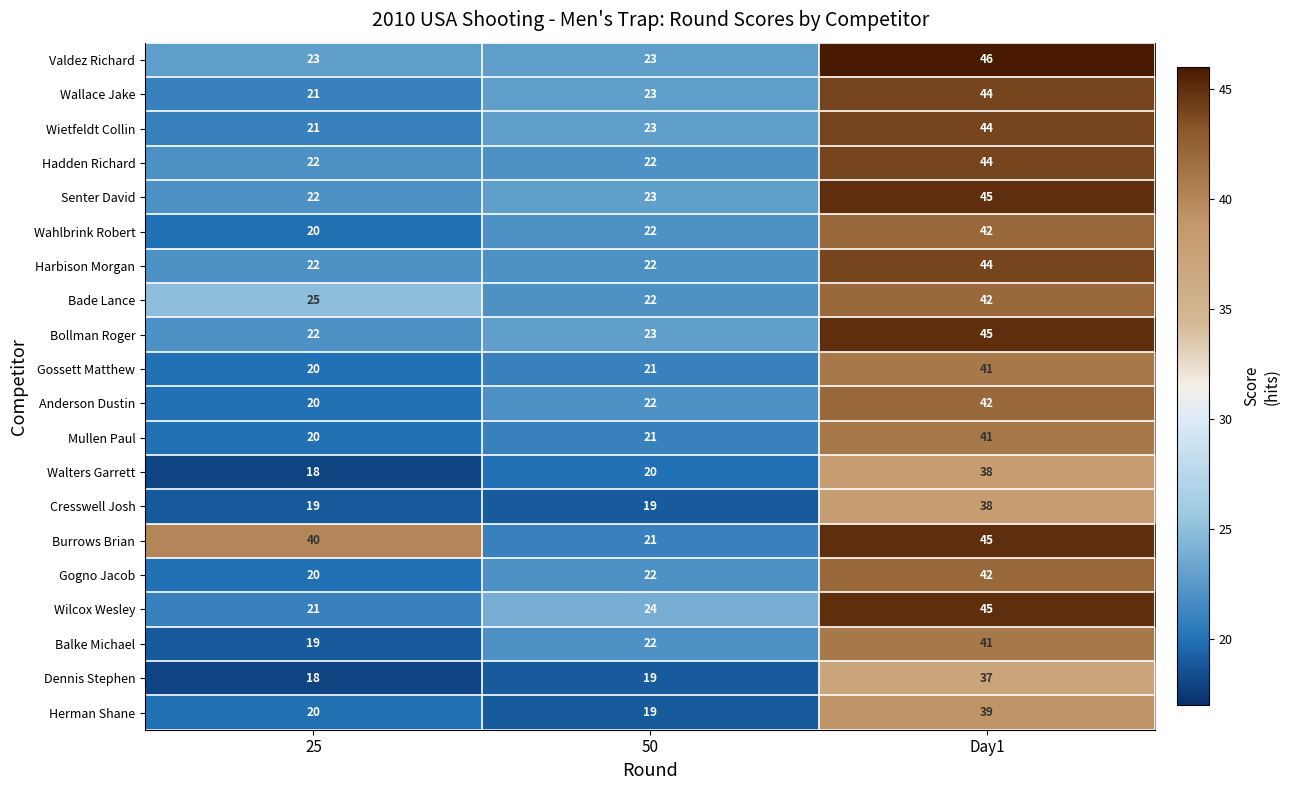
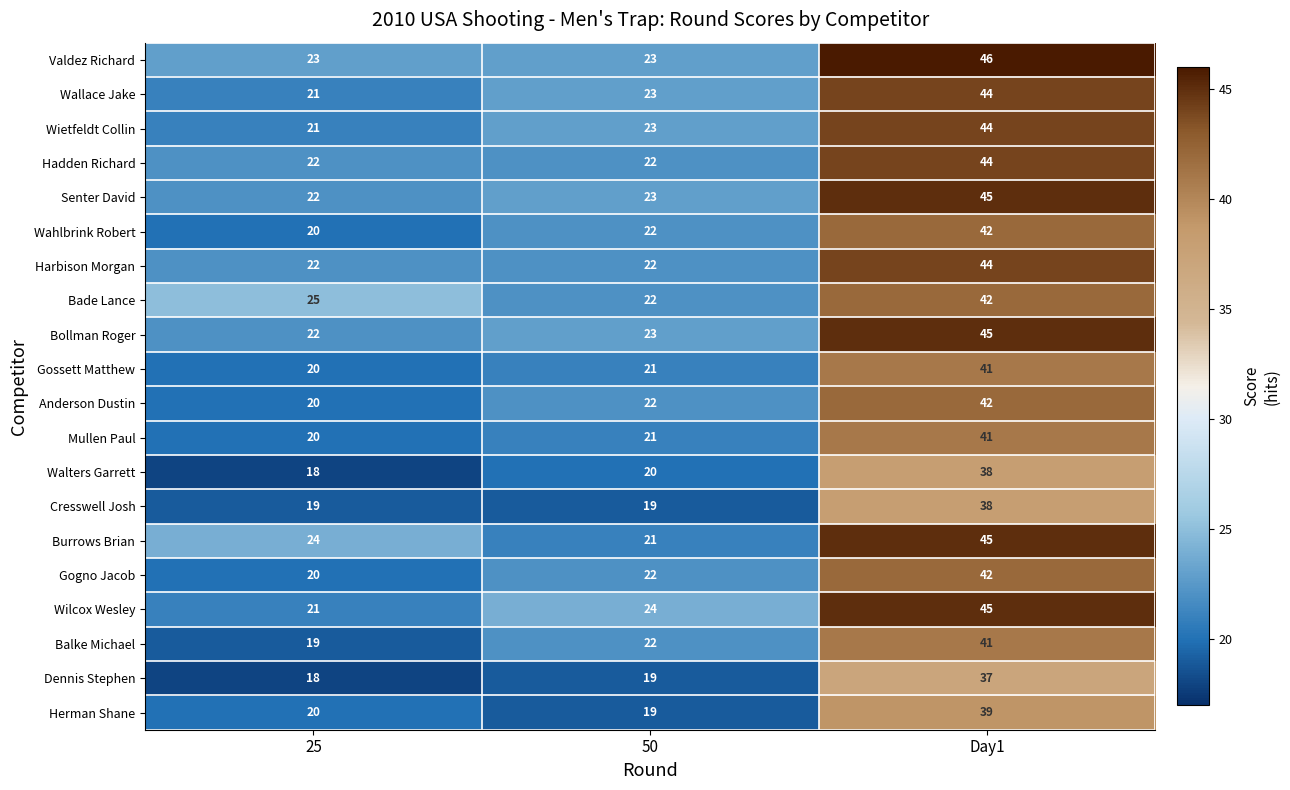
  {
    "Valdez Richard": {
      "25": 23,
      "50": 23,
      "Day1": 46
    },
    "Wallace Jake": {
      "25": 21,
      "50": 23,
      "Day1": 44
    },
    "Wietfeldt Collin": {
      "25": 21,
      "50": 23,
      "Day1": 44
    },
    "Hadden Richard": {
      "25": 22,
      "50": 22,
      "Day1": 44
    },
    "Senter David": {
      "25": 22,
      "50": 23,
      "Day1": 45
    },
    "Wahlbrink Robert": {
      "25": 20,
      "50": 22,
      "Day1": 42
    },
    "Harbison Morgan": {
      "25": 22,
      "50": 22,
      "Day1": 44
    },
    "Bade Lance": {
      "25": 25,
      "50": 22,
      "Day1": 42
    },
    "Bollman Roger": {
      "25": 22,
      "50": 23,
      "Day1": 45
    },
    "Gossett Matthew": {
      "25": 20,
      "50": 21,
      "Day1": 41
    },
    "Anderson Dustin": {
      "25": 20,
      "50": 22,
      "Day1": 42
    },
    "Mullen Paul": {
      "25": 20,
      "50": 21,
      "Day1": 41
    },
    "Walters Garrett": {
      "25": 18,
      "50": 20,
      "Day1": 38
    },
    "Cresswell Josh": {
      "25": 19,
      "50": 19,
      "Day1": 38
    },
    "Burrows Brian": {
-     "25": 40,
+     "25": 24,
      "50": 21,
      "Day1": 45
    },
    "Gogno Jacob": {
      "25": 20,
      "50": 22,
      "Day1": 42
    },
    "Wilcox Wesley": {
      "25": 21,
      "50": 24,
      "Day1": 45
    },
    "Balke Michael": {
      "25": 19,
      "50": 22,
      "Day1": 41
    },
    "Dennis Stephen": {
      "25": 18,
      "50": 19,
      "Day1": 37
    },
    "Herman Shane": {
      "25": 20,
      "50": 19,
      "Day1": 39
    }
  }
